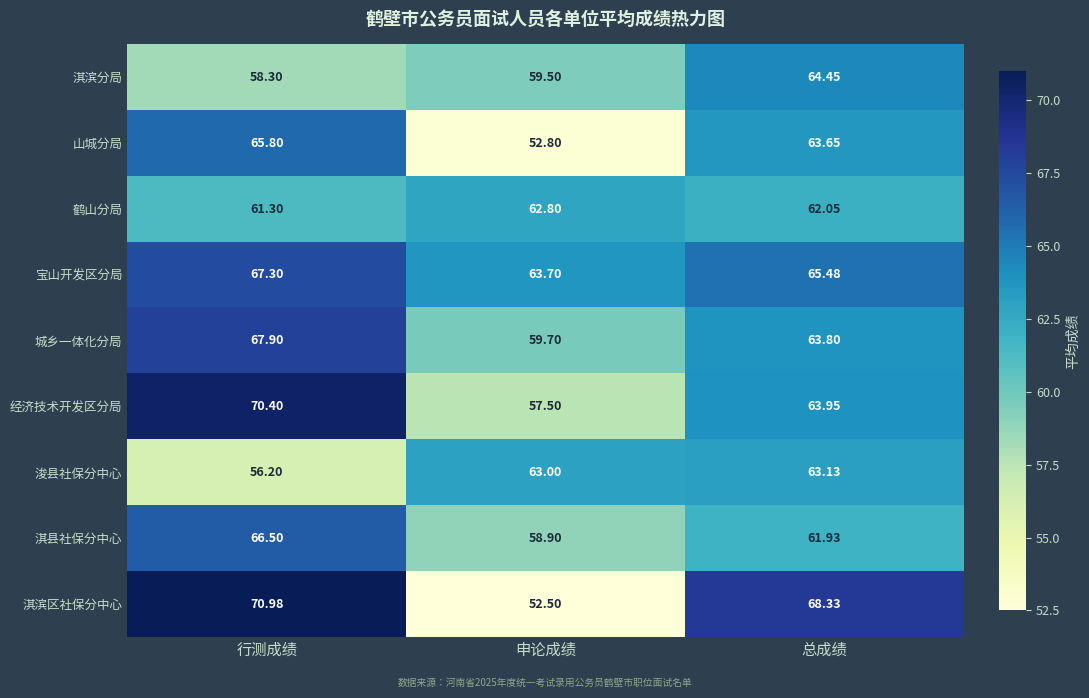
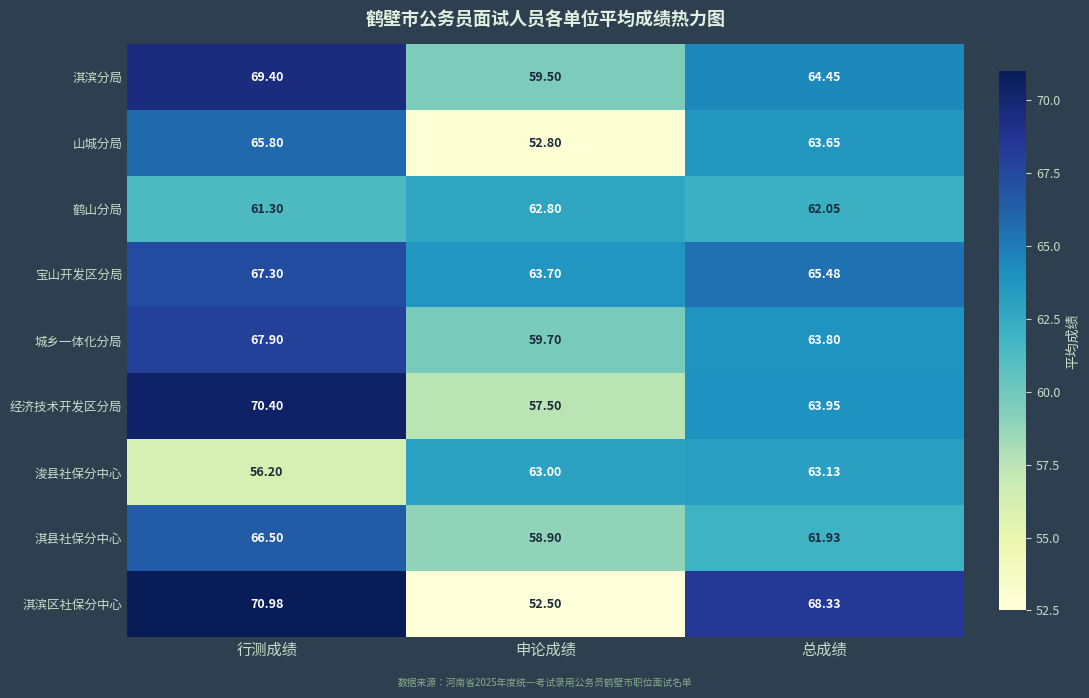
  {
    "淇滨分局": {
-     "行测成绩": 58.30,
+     "行测成绩": 69.40,
      "申论成绩": 59.50,
      "总成绩": 64.45
    },
    "山城分局": {
      "行测成绩": 65.80,
      "申论成绩": 52.80,
      "总成绩": 63.65
    },
    "鹤山分局": {
      "行测成绩": 61.30,
      "申论成绩": 62.80,
      "总成绩": 62.05
    },
    "宝山开发区分局": {
      "行测成绩": 67.30,
      "申论成绩": 63.70,
      "总成绩": 65.48
    },
    "城乡一体化分局": {
      "行测成绩": 67.90,
      "申论成绩": 59.70,
      "总成绩": 63.80
    },
    "经济技术开发区分局": {
      "行测成绩": 70.40,
      "申论成绩": 57.50,
      "总成绩": 63.95
    },
    "浚县社保分中心": {
      "行测成绩": 56.20,
      "申论成绩": 63.00,
      "总成绩": 63.13
    },
    "淇县社保分中心": {
      "行测成绩": 66.50,
      "申论成绩": 58.90,
      "总成绩": 61.93
    },
    "淇滨区社保分中心": {
      "行测成绩": 70.98,
      "申论成绩": 52.50,
      "总成绩": 68.33
    }
  }
